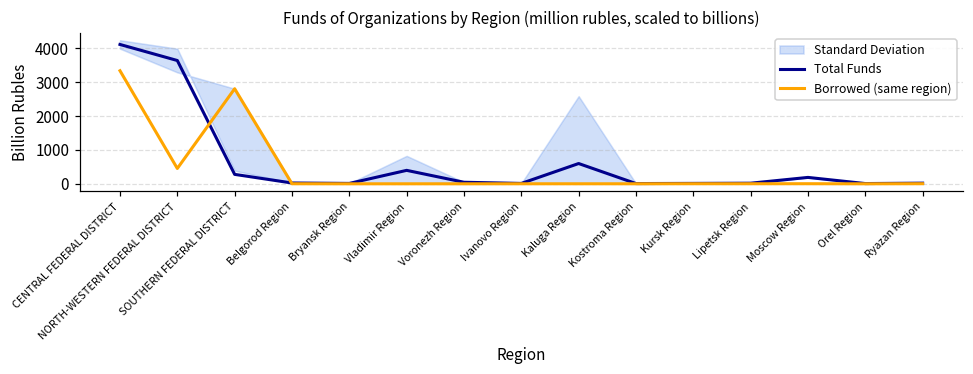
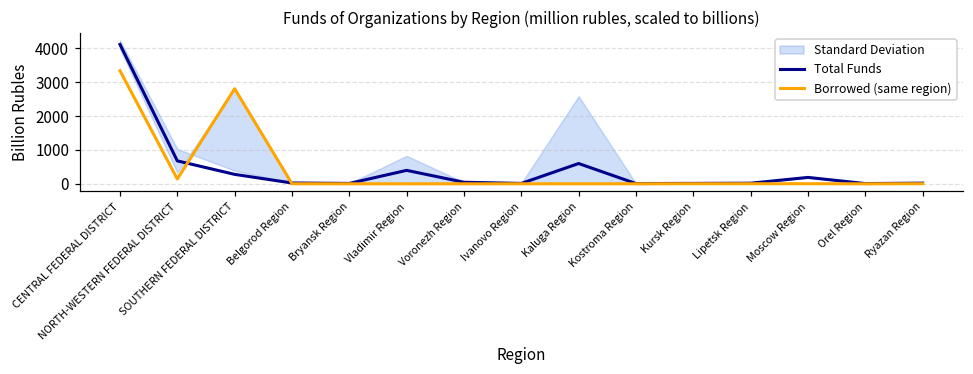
  {
    "Total Funds": {
      "CENTRAL FEDERAL DISTRICT": 4100,
-     "NORTH-WESTERN FEDERAL DISTRICT": 3600,
+     "NORTH-WESTERN FEDERAL DISTRICT": 700,
      "SOUTHERN FEDERAL DISTRICT": 300,
      "Vladimir Region": 400,
      "Kaluga Region": 600
    },
    "Borrowed (same region)": {
      "CENTRAL FEDERAL DISTRICT": 3300,
-     "NORTH-WESTERN FEDERAL DISTRICT": 500,
+     "NORTH-WESTERN FEDERAL DISTRICT": 100,
      "Vladimir Region": 0,
      "Kaluga Region": 0,
      "Moscow Region": 0
    }
  }
